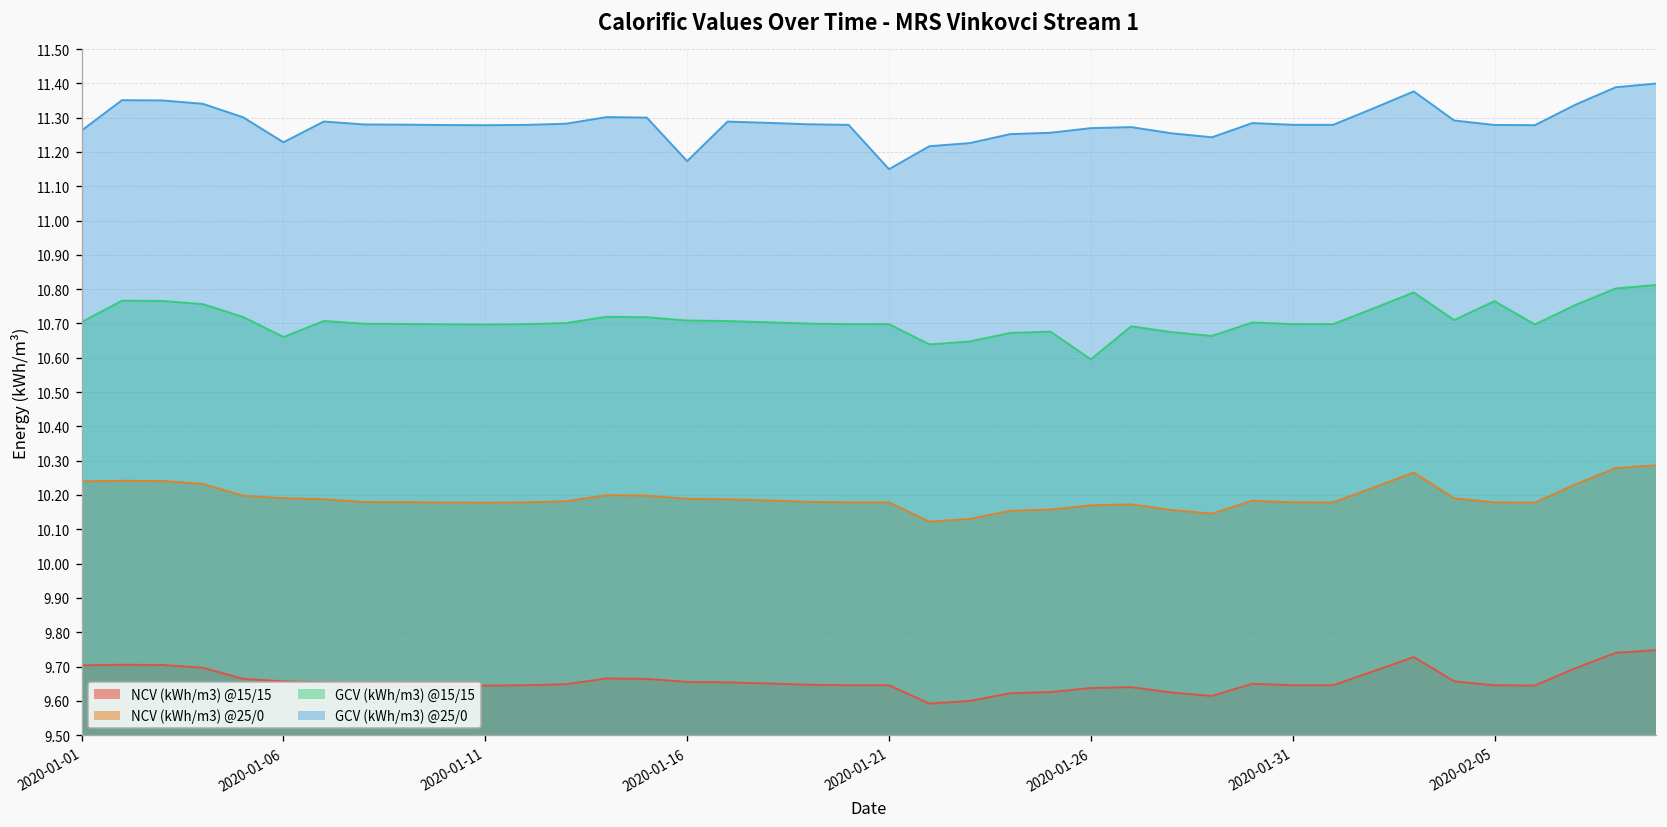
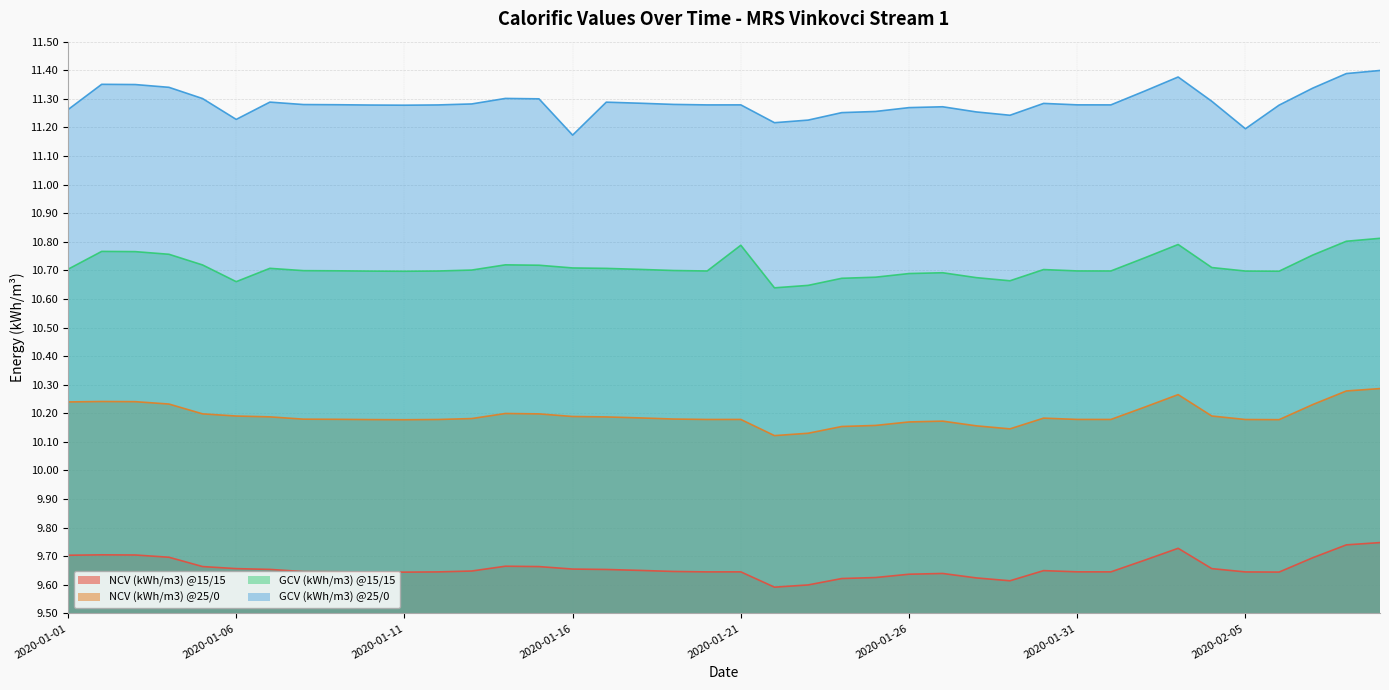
  {
    "GCV (kWh/m3) @15/15": {
      "2020-01-01": 10.70,
      "2020-01-06": 10.66,
      "2020-01-11": 10.70,
      "2020-01-16": 10.71,
-     "2020-01-21": 10.70,
-     "2020-01-26": 10.60,
+     "2020-01-21": 10.79,
+     "2020-01-26": 10.69,
      "2020-01-31": 10.70,
-     "2020-02-05": 10.76
+     "2020-02-05": 10.70
    },
    "GCV (kWh/m3) @25/0": {
      "2020-01-01": 11.26,
      "2020-01-06": 11.23,
      "2020-01-11": 11.28,
      "2020-01-16": 11.17,
-     "2020-01-21": 11.15,
+     "2020-01-21": 11.28,
      "2020-01-26": 11.27,
      "2020-01-31": 11.28,
-     "2020-02-05": 11.28
+     "2020-02-05": 11.20
    }
  }
